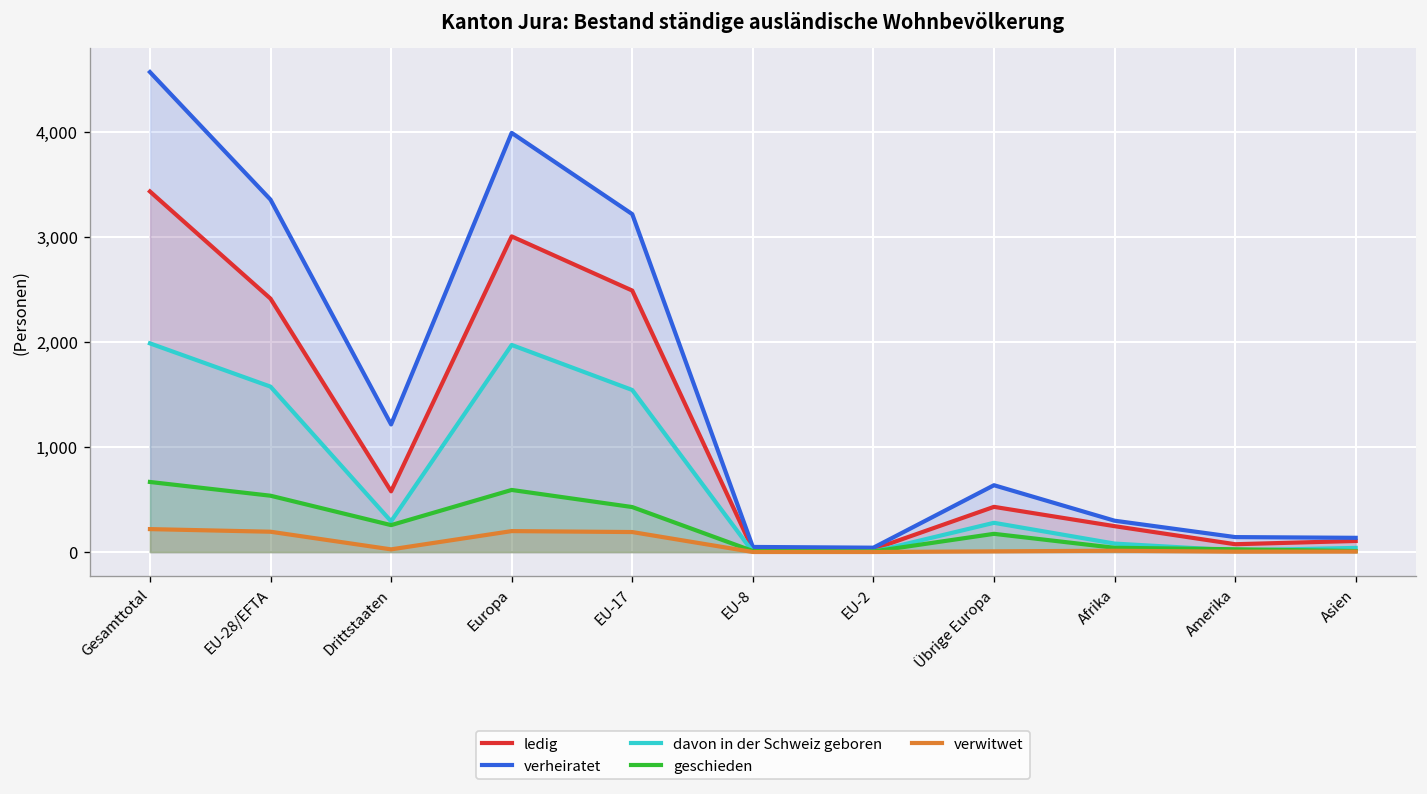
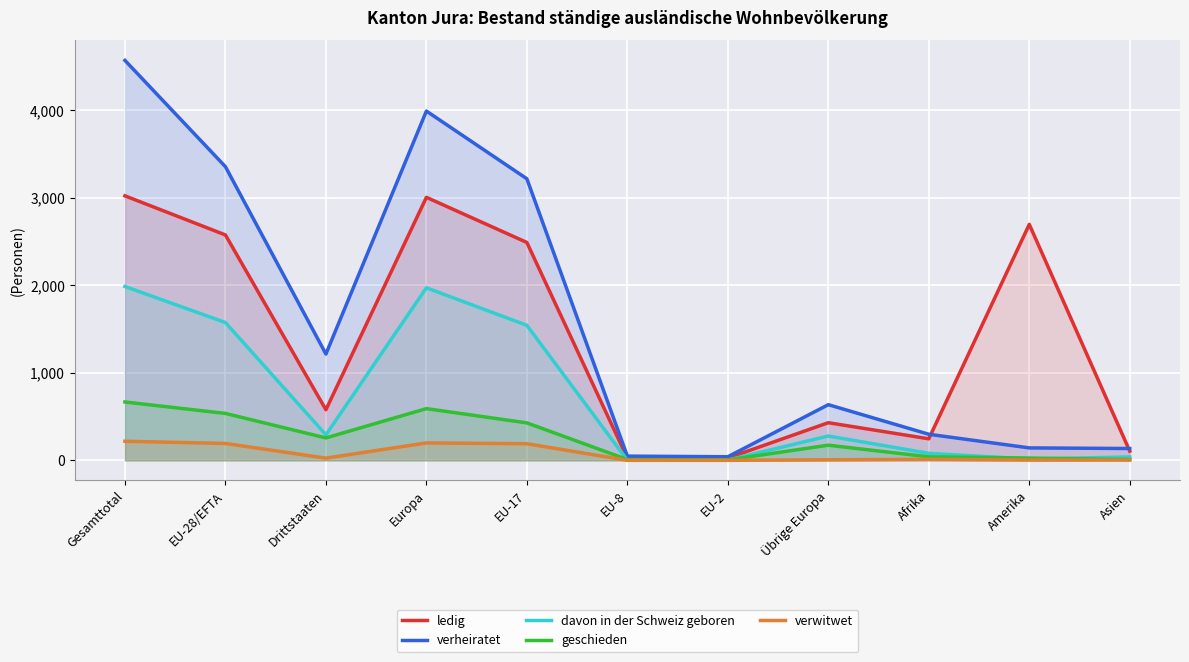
  {
    "ledig": {
-     "Gesamttotal": "3,400",
-     "EU-28/EFTA": "2,400",
+     "Gesamttotal": "3,000",
+     "EU-28/EFTA": "2,600",
      "Drittstaaten": "600",
      "Europa": "3,000",
      "EU-17": "2,500",
      "Übrige Europa": "400",
      "Afrika": "200",
-     "Amerika": "100",
+     "Amerika": "2,700",
      "Asien": "100"
    },
    "verheiratet": {
      "Gesamttotal": "4,600",
      "EU-28/EFTA": "3,400",
      "Drittstaaten": "1,200",
      "Europa": "4,000",
      "EU-17": "3,200",
      "Übrige Europa": "600",
      "Afrika": "300",
      "Amerika": "100",
      "Asien": "100"
    },
    "davon in der Schweiz geboren": {
      "Gesamttotal": "2,000",
      "EU-28/EFTA": "1,600",
      "Drittstaaten": "300",
      "Europa": "2,000",
      "EU-17": "1,500",
      "Übrige Europa": "300",
      "Afrika": "100",
      "Asien": "0"
    },
    "geschieden": {
      "Gesamttotal": "700",
      "EU-28/EFTA": "500",
      "Drittstaaten": "300",
      "Europa": "600",
      "EU-17": "400",
      "Übrige Europa": "200"
    },
    "verwitwet": {
      "Gesamttotal": "200",
      "EU-28/EFTA": "200",
      "Drittstaaten": "0",
      "Europa": "200",
      "EU-17": "200",
      "Übrige Europa": "0"
    }
  }
